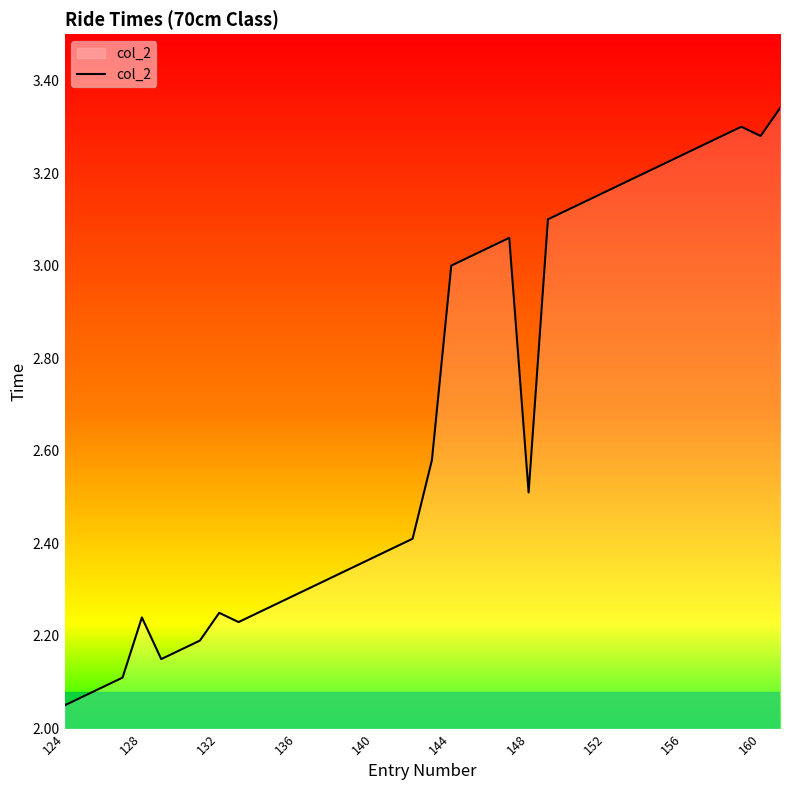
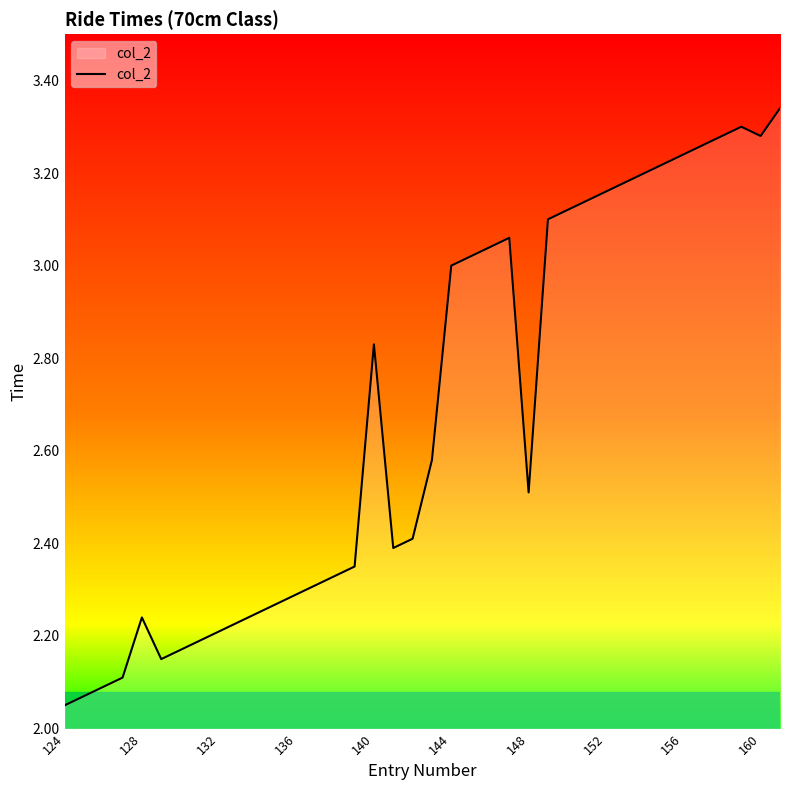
  {
    "128": 2.24,
-   "132": 2.25,
+   "132": 2.21,
    "136": 2.29,
-   "140": 2.37,
+   "140": 2.83,
    "144": 3.00,
    "148": 2.51,
    "152": 3.16,
    "156": 3.24,
    "160": 3.28
  }
